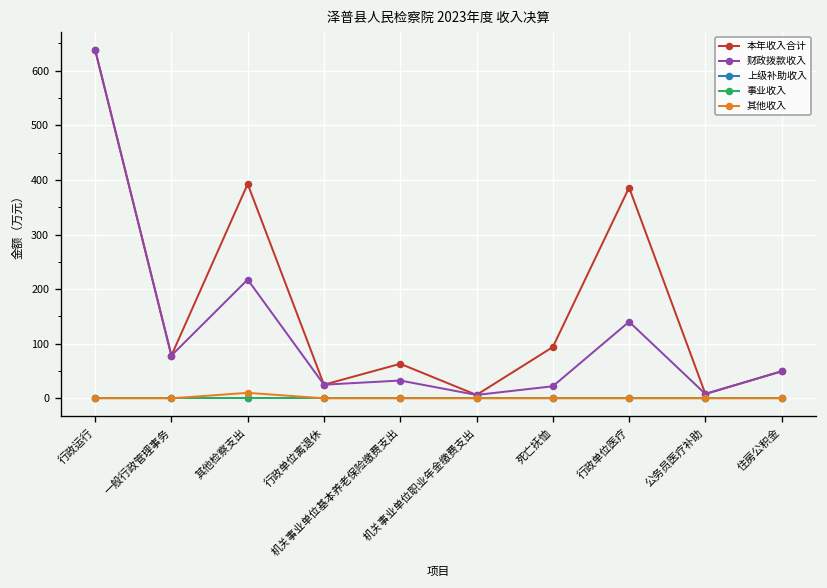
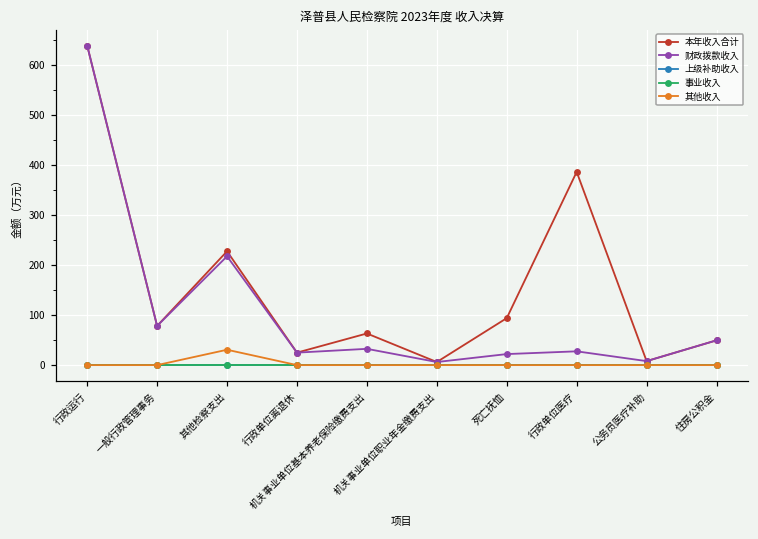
  {
    "本年收入合计": {
-     "其他检察支出": 390,
+     "其他检察支出": 230,
      "机关事业单位基本养老保险缴费支出": 60,
      "死亡抚恤": 90,
      "行政单位医疗": 390
    },
    "财政拨款收入": {
      "其他检察支出": 220,
      "机关事业单位基本养老保险缴费支出": 30,
      "死亡抚恤": 20,
-     "行政单位医疗": 140
+     "行政单位医疗": 30
    },
    "事业收入": {
      "其他检察支出": 0
    },
    "其他收入": {
-     "其他检察支出": 10
+     "其他检察支出": 30
    }
  }
